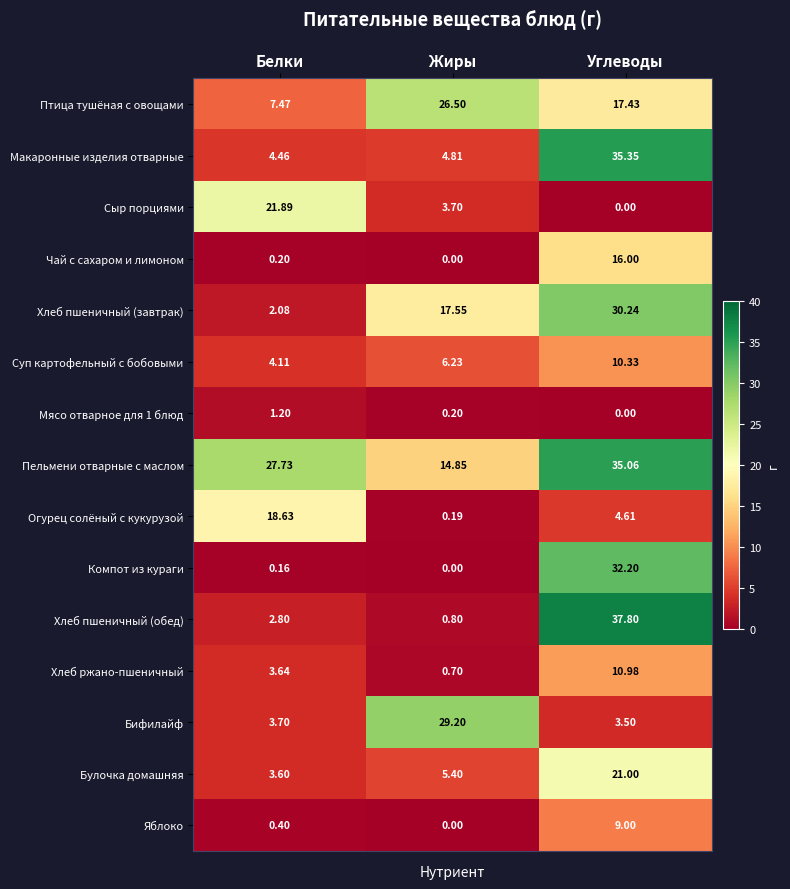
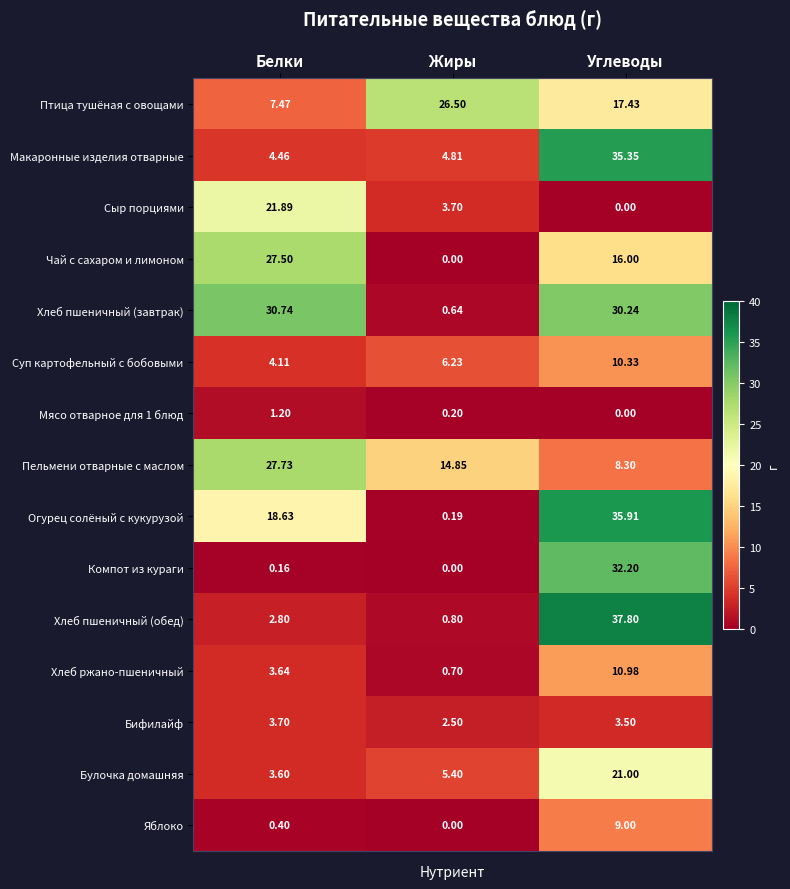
  {
    "Птица тушёная с овощами": {
      "Белки": 7.47,
      "Жиры": 26.50,
      "Углеводы": 17.43
    },
    "Макаронные изделия отварные": {
      "Белки": 4.46,
      "Жиры": 4.81,
      "Углеводы": 35.35
    },
    "Сыр порциями": {
      "Белки": 21.89,
      "Жиры": 3.70,
      "Углеводы": 0.00
    },
    "Чай с сахаром и лимоном": {
-     "Белки": 0.20,
+     "Белки": 27.50,
      "Жиры": 0.00,
      "Углеводы": 16.00
    },
    "Хлеб пшеничный (завтрак)": {
-     "Белки": 2.08,
-     "Жиры": 17.55,
+     "Белки": 30.74,
+     "Жиры": 0.64,
      "Углеводы": 30.24
    },
    "Суп картофельный с бобовыми": {
      "Белки": 4.11,
      "Жиры": 6.23,
      "Углеводы": 10.33
    },
    "Мясо отварное для 1 блюд": {
      "Белки": 1.20,
      "Жиры": 0.20,
      "Углеводы": 0.00
    },
    "Пельмени отварные с маслом": {
      "Белки": 27.73,
      "Жиры": 14.85,
-     "Углеводы": 35.06
+     "Углеводы": 8.30
    },
    "Огурец солёный с кукурузой": {
      "Белки": 18.63,
      "Жиры": 0.19,
-     "Углеводы": 4.61
+     "Углеводы": 35.91
    },
    "Компот из кураги": {
      "Белки": 0.16,
      "Жиры": 0.00,
      "Углеводы": 32.20
    },
    "Хлеб пшеничный (обед)": {
      "Белки": 2.80,
      "Жиры": 0.80,
      "Углеводы": 37.80
    },
    "Хлеб ржано-пшеничный": {
      "Белки": 3.64,
      "Жиры": 0.70,
      "Углеводы": 10.98
    },
    "Бифилайф": {
      "Белки": 3.70,
-     "Жиры": 29.20,
+     "Жиры": 2.50,
      "Углеводы": 3.50
    },
    "Булочка домашняя": {
      "Белки": 3.60,
      "Жиры": 5.40,
      "Углеводы": 21.00
    },
    "Яблоко": {
      "Белки": 0.40,
      "Жиры": 0.00,
      "Углеводы": 9.00
    }
  }
